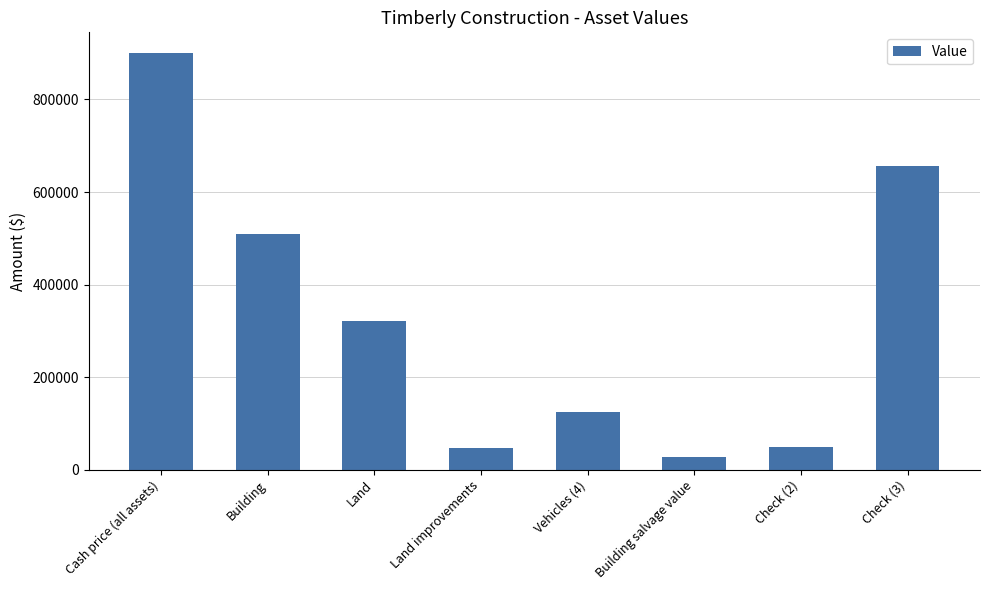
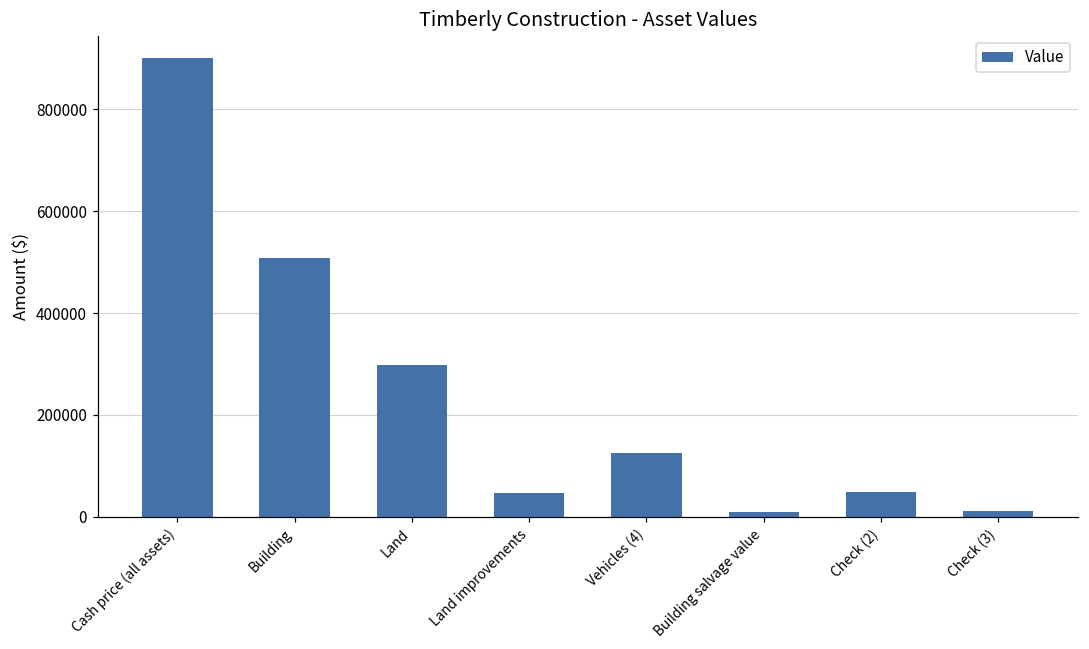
  {
    "Cash price (all assets)": 900000,
    "Building": 510000,
-   "Land": 320000,
+   "Land": 300000,
    "Land improvements": 50000,
    "Vehicles (4)": 120000,
-   "Building salvage value": 30000,
+   "Building salvage value": 10000,
    "Check (2)": 50000,
-   "Check (3)": 660000
+   "Check (3)": 10000
  }
